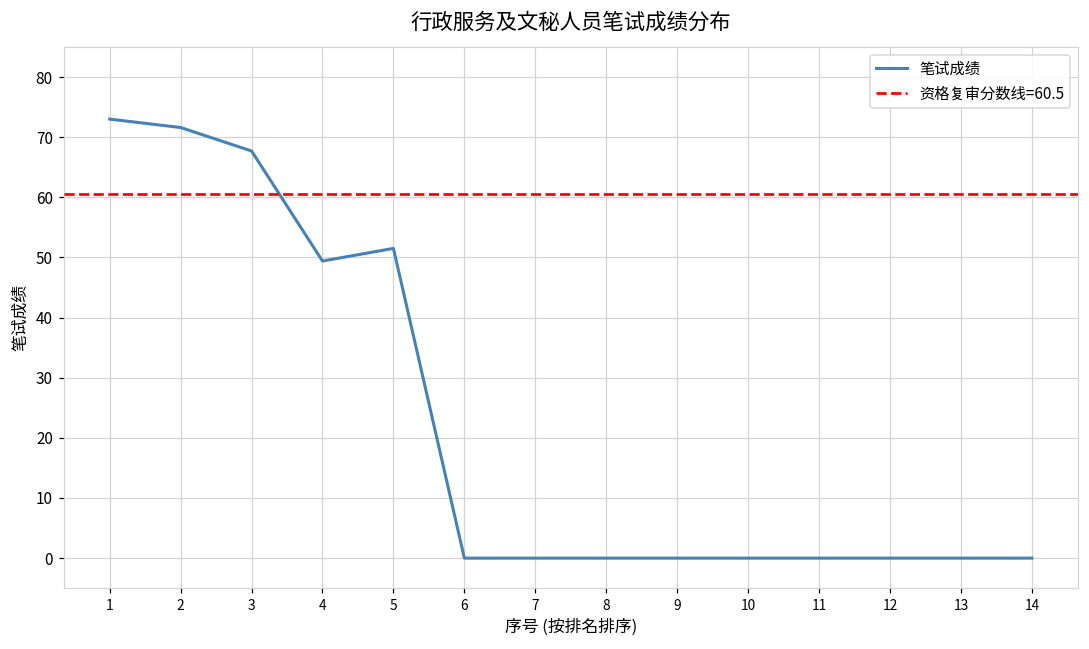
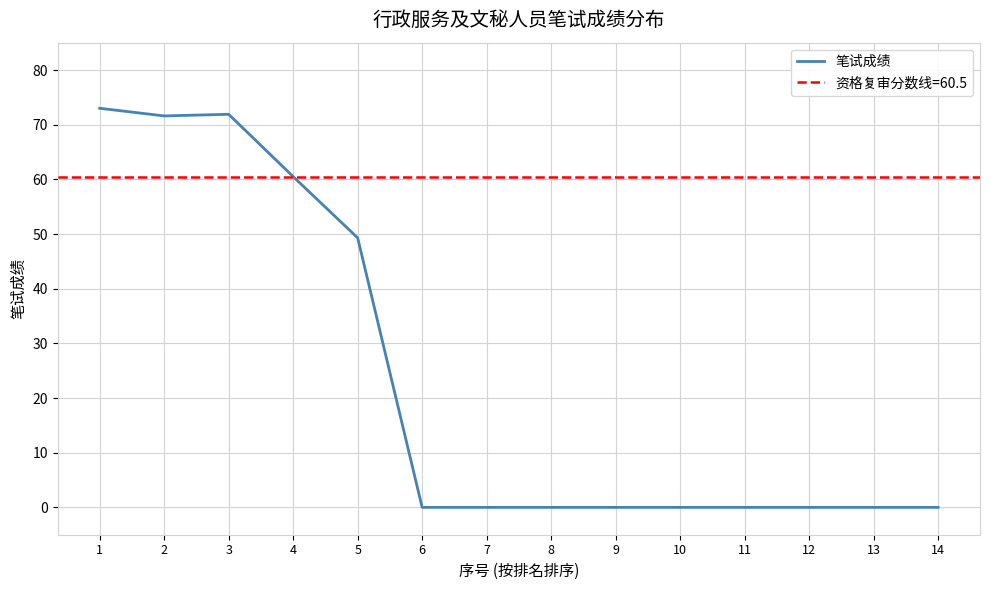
  {
    "1": 73,
    "2": 72,
-   "3": 68,
-   "4": 49,
-   "5": 52,
+   "3": 72,
+   "4": 61,
+   "5": 49,
    "6": 0,
    "7": 0,
    "8": 0,
    "9": 0,
    "10": 0,
    "11": 0,
    "12": 0,
    "13": 0,
    "14": 0
  }
